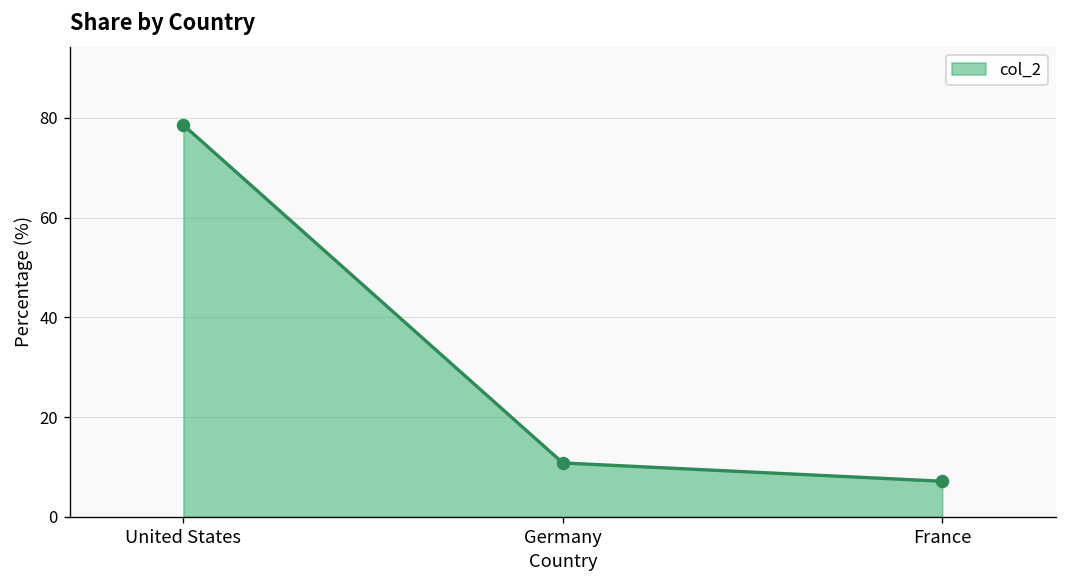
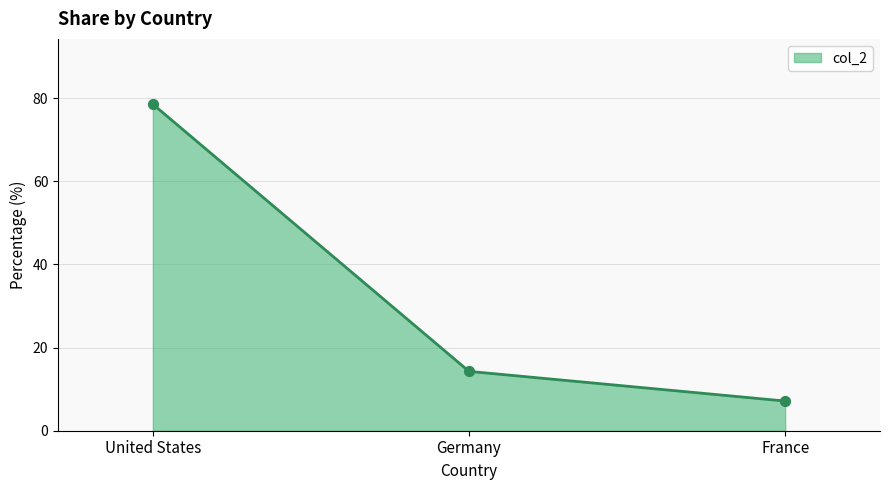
  {
    "United States": 79,
-   "Germany": 11,
+   "Germany": 14,
    "France": 7
  }
